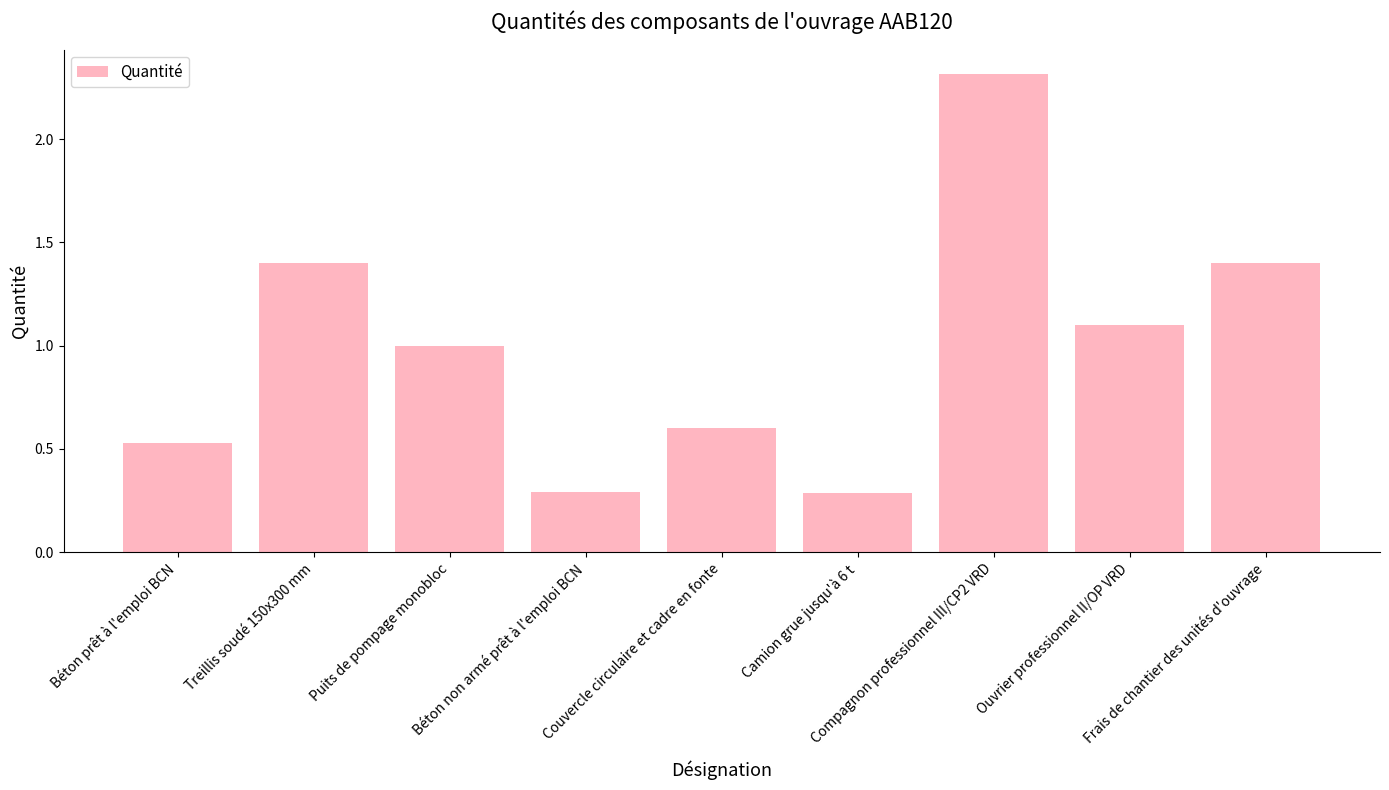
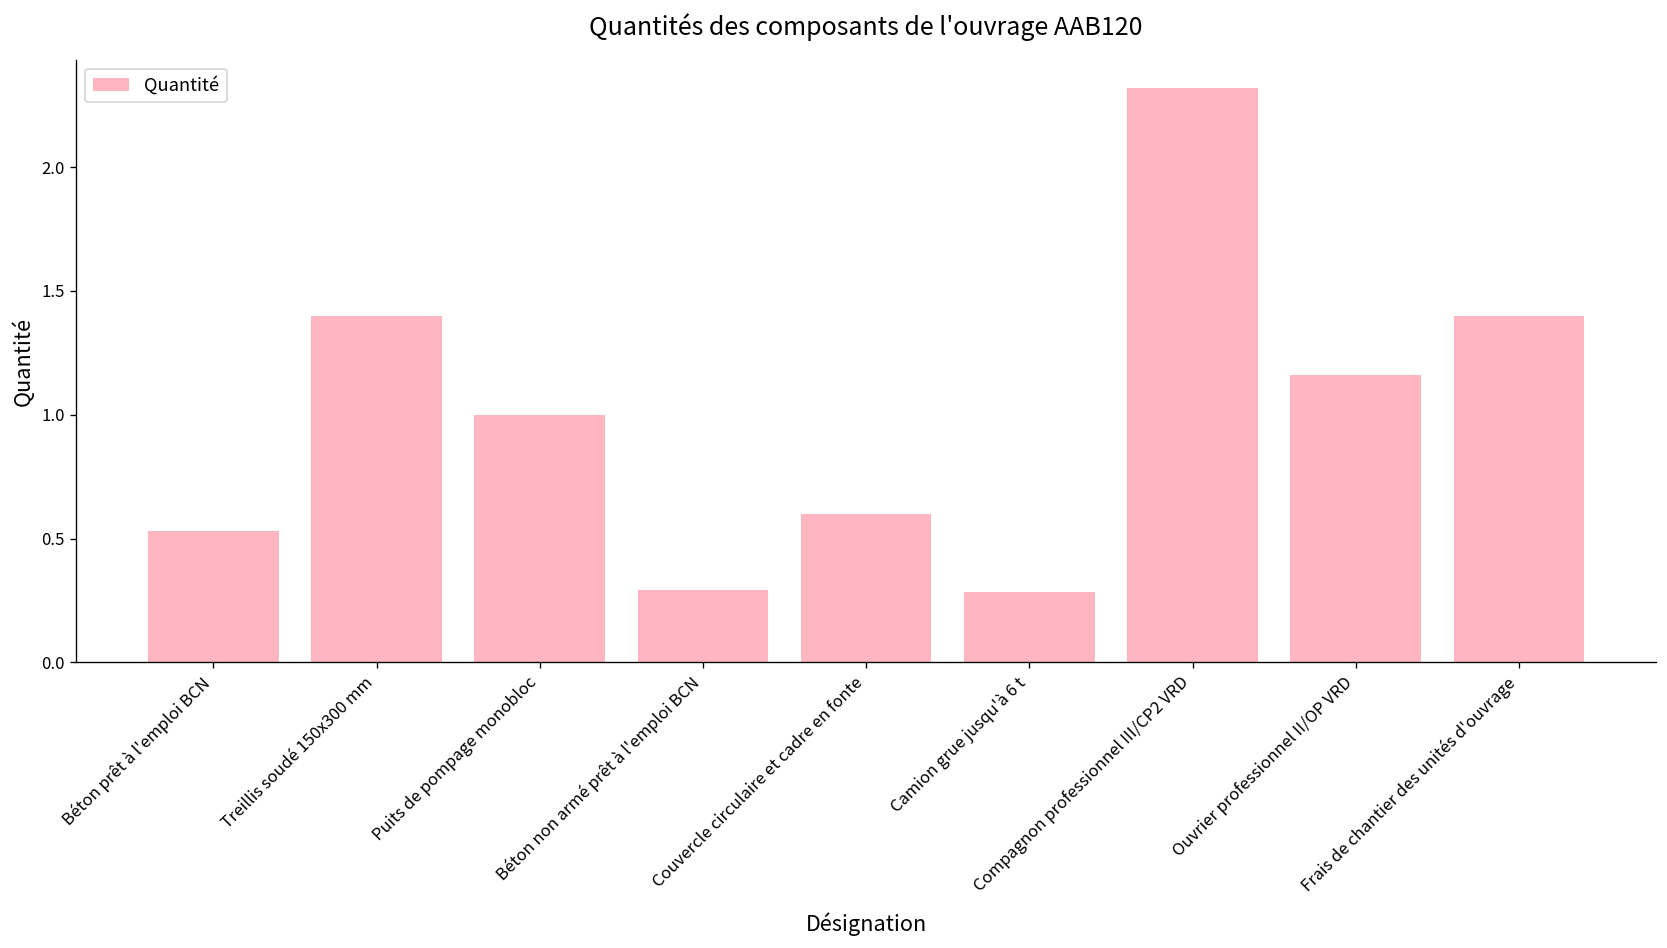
  {
    "Béton prêt à l'emploi BCN": 0.53,
    "Treillis soudé 150x300 mm": 1.40,
    "Puits de pompage monobloc": 1.00,
    "Béton non armé prêt à l'emploi BCN": 0.29,
    "Couvercle circulaire et cadre en fonte": 0.60,
    "Camion grue jusqu'à 6 t": 0.28,
    "Compagnon professionnel III/CP2 VRD": 2.32,
-   "Ouvrier professionnel II/OP VRD": 1.10,
+   "Ouvrier professionnel II/OP VRD": 1.16,
    "Frais de chantier des unités d'ouvrage": 1.40
  }
